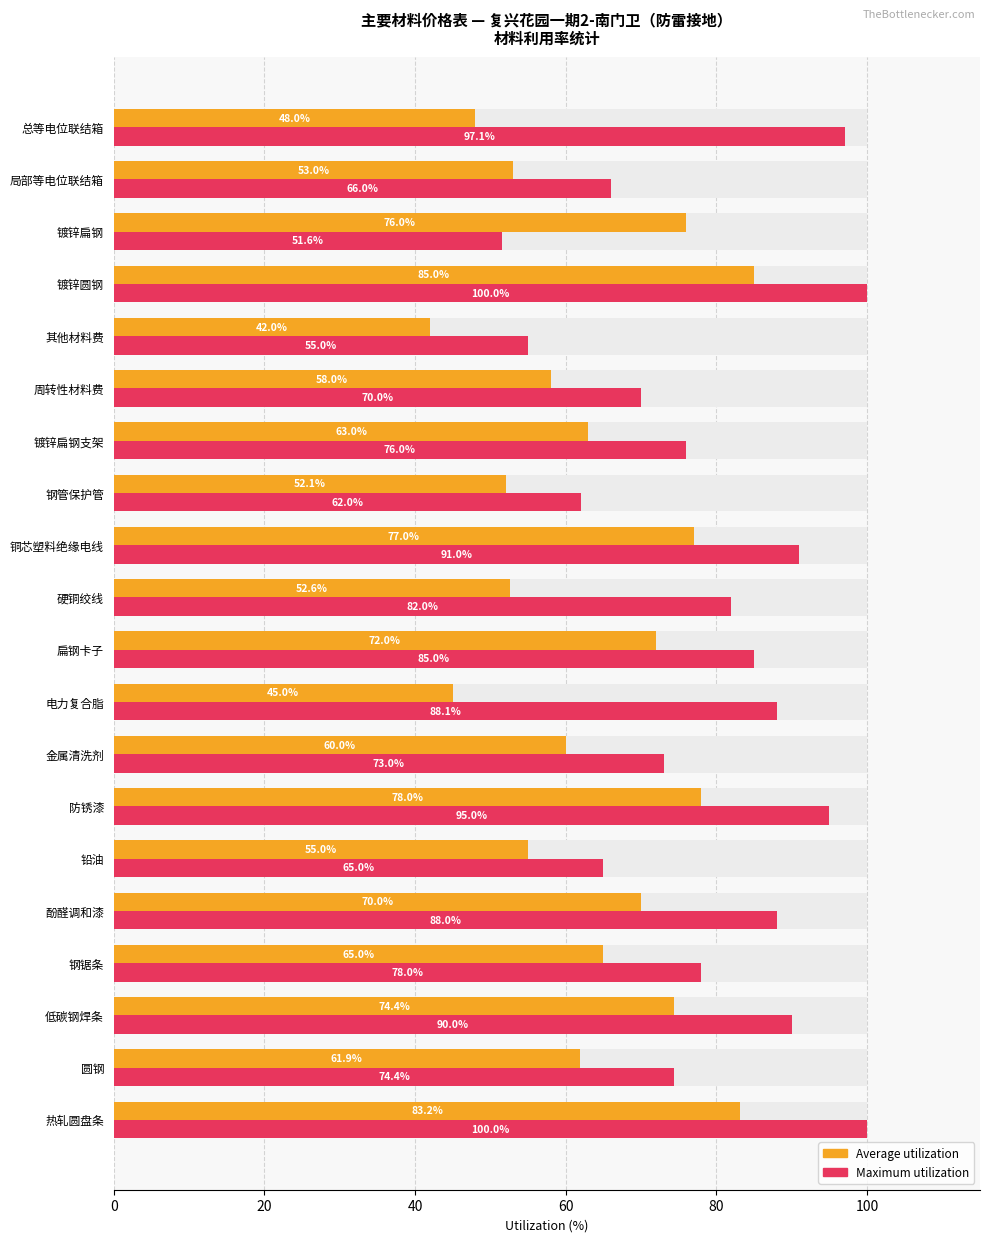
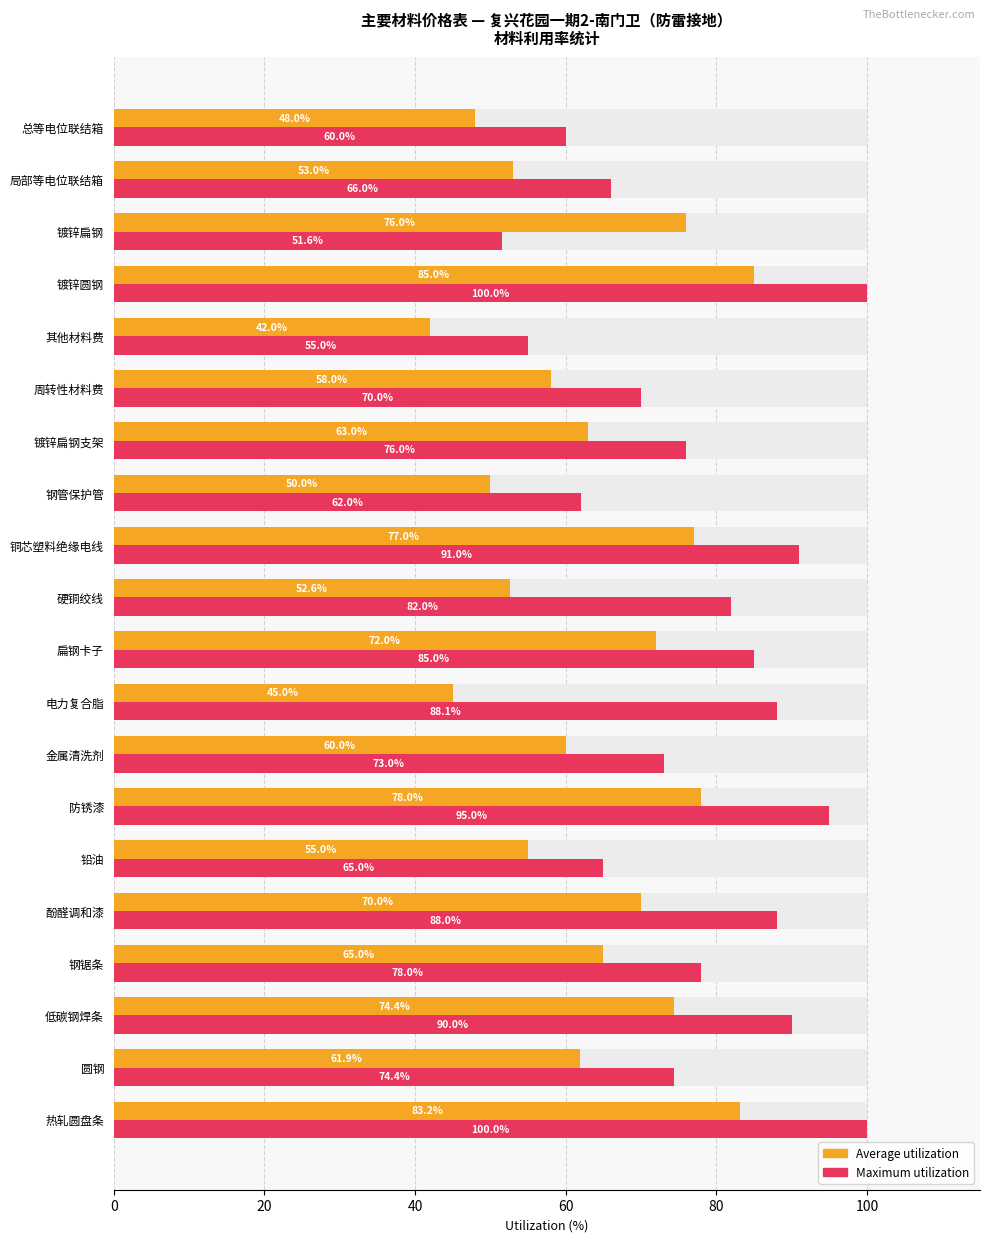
  {
    "Average utilization": {
-     "钢管保护管": "52.1%"
+     "钢管保护管": "50.0%"
    },
    "Maximum utilization": {
-     "总等电位联结箱": "97.1%",
+     "总等电位联结箱": "60.0%",
      "镀锌圆钢": "100.0%",
      "热轧圆盘条": "100.0%"
    }
  }
